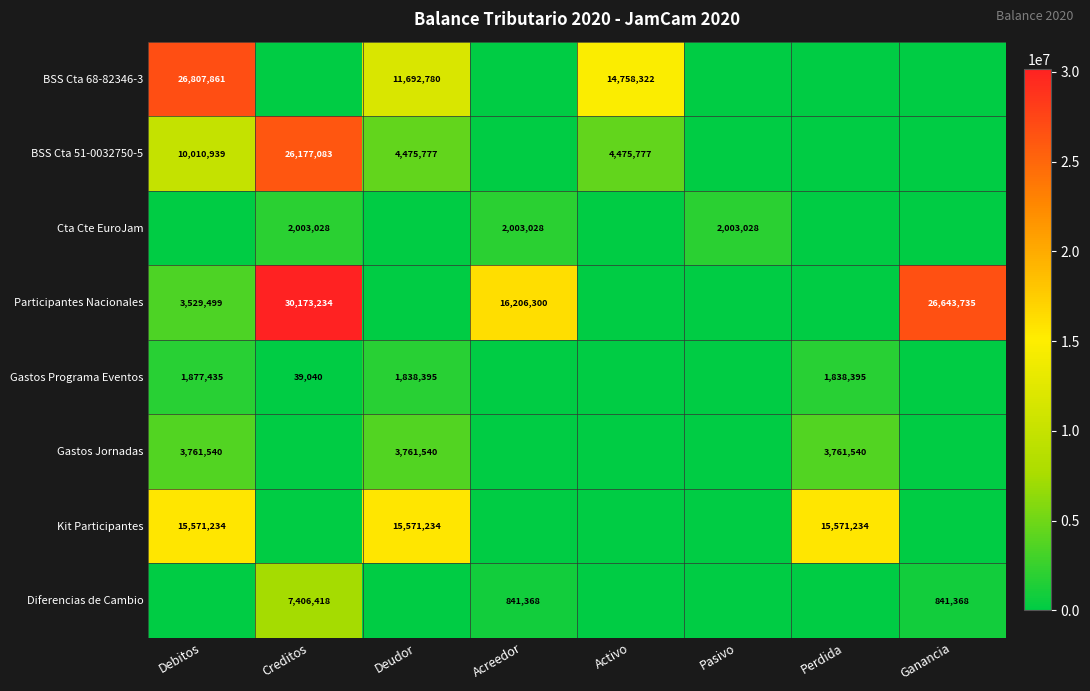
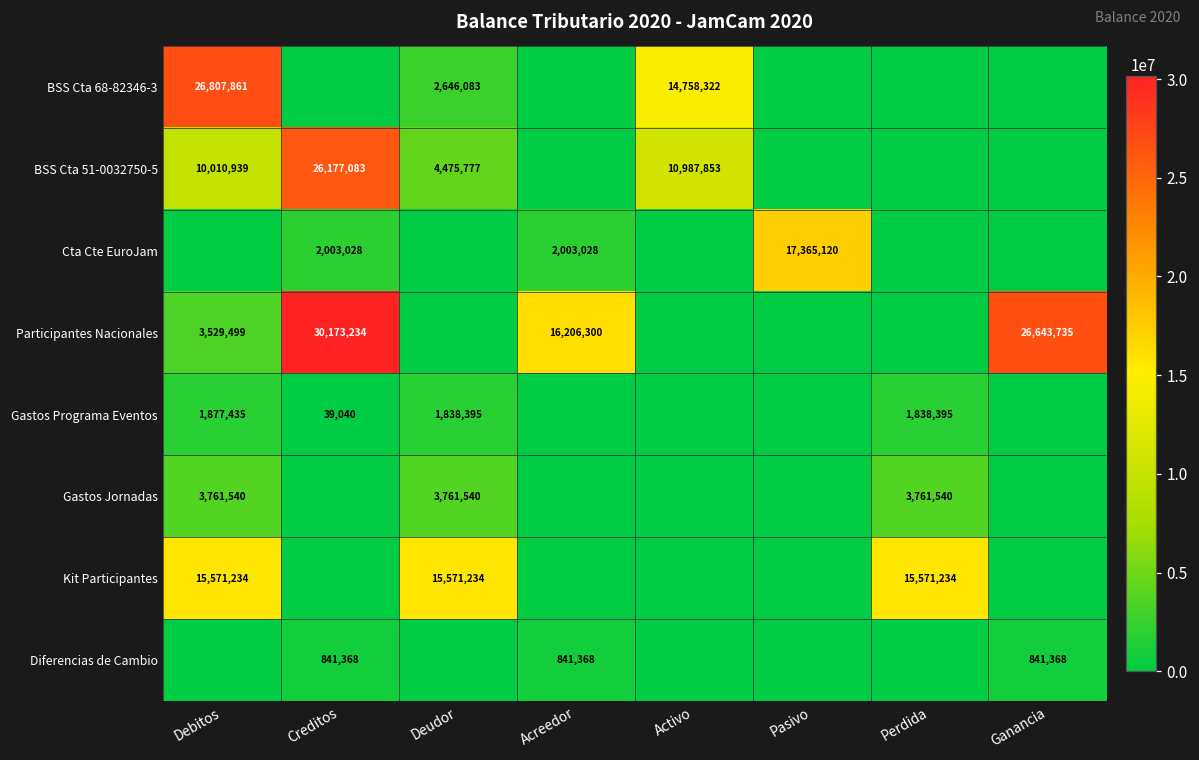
  {
    "BSS Cta 68-82346-3": {
      "Debitos": "26,807,861",
-     "Deudor": "11,692,780",
+     "Deudor": "2,646,083",
      "Activo": "14,758,322"
    },
    "BSS Cta 51-0032750-5": {
      "Debitos": "10,010,939",
      "Creditos": "26,177,083",
      "Deudor": "4,475,777",
-     "Activo": "4,475,777"
+     "Activo": "10,987,853"
    },
    "Cta Cte EuroJam": {
      "Creditos": "2,003,028",
      "Acreedor": "2,003,028",
-     "Pasivo": "2,003,028"
+     "Pasivo": "17,365,120"
    },
    "Participantes Nacionales": {
      "Debitos": "3,529,499",
      "Creditos": "30,173,234",
      "Acreedor": "16,206,300",
      "Ganancia": "26,643,735"
    },
    "Gastos Programa Eventos": {
      "Debitos": "1,877,435",
      "Creditos": "39,040",
      "Deudor": "1,838,395",
      "Perdida": "1,838,395"
    },
    "Gastos Jornadas": {
      "Debitos": "3,761,540",
      "Deudor": "3,761,540",
      "Perdida": "3,761,540"
    },
    "Kit Participantes": {
      "Debitos": "15,571,234",
      "Deudor": "15,571,234",
      "Perdida": "15,571,234"
    },
    "Diferencias de Cambio": {
-     "Creditos": "7,406,418",
+     "Creditos": "841,368",
      "Acreedor": "841,368",
      "Ganancia": "841,368"
    }
  }
